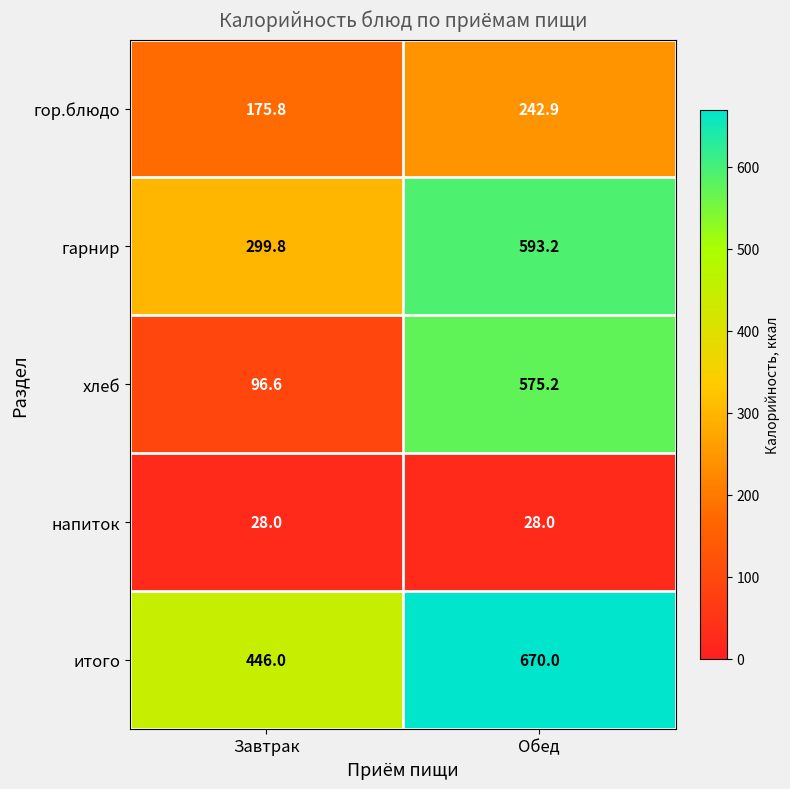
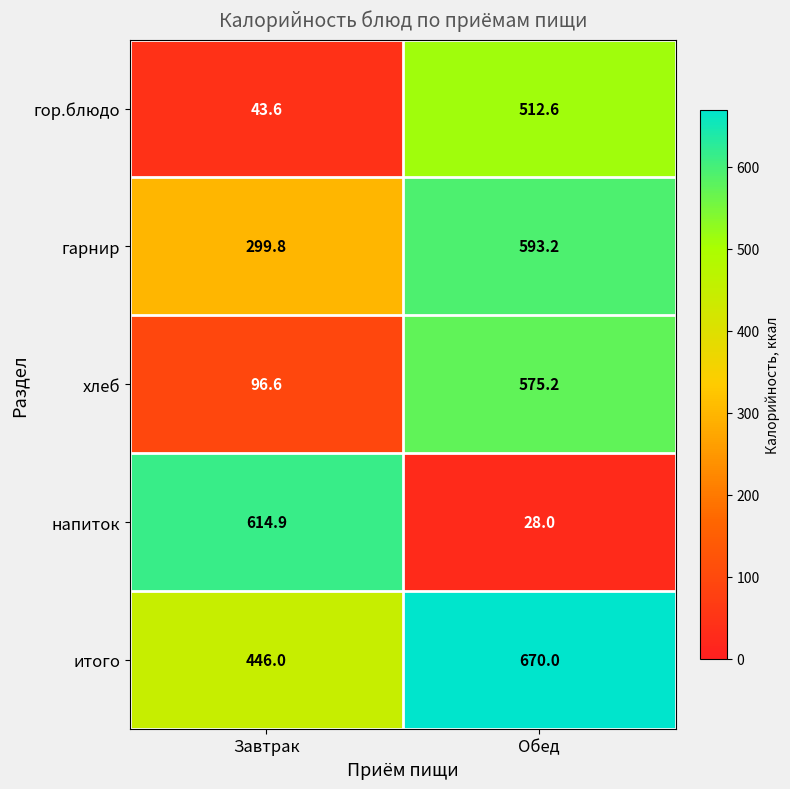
  {
    "гор.блюдо": {
-     "Завтрак": 175.8,
-     "Обед": 242.9
+     "Завтрак": 43.6,
+     "Обед": 512.6
    },
    "гарнир": {
      "Завтрак": 299.8,
      "Обед": 593.2
    },
    "хлеб": {
      "Завтрак": 96.6,
      "Обед": 575.2
    },
    "напиток": {
-     "Завтрак": 28.0,
+     "Завтрак": 614.9,
      "Обед": 28.0
    },
    "итого": {
      "Завтрак": 446.0,
      "Обед": 670.0
    }
  }
